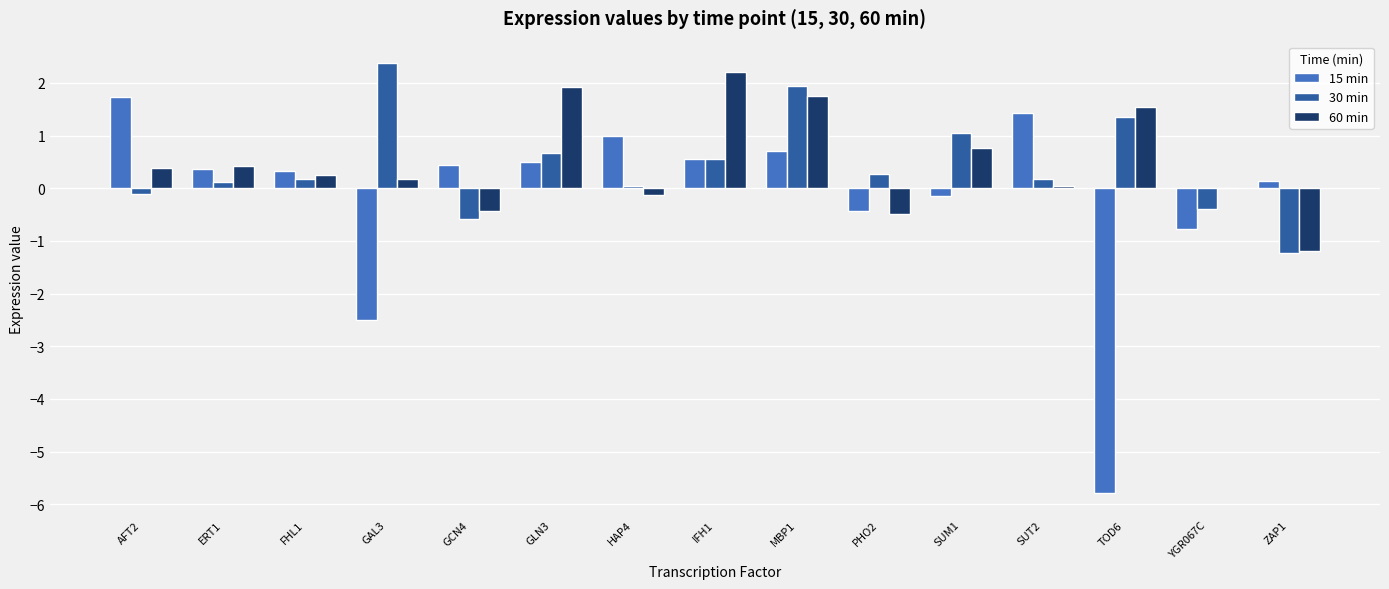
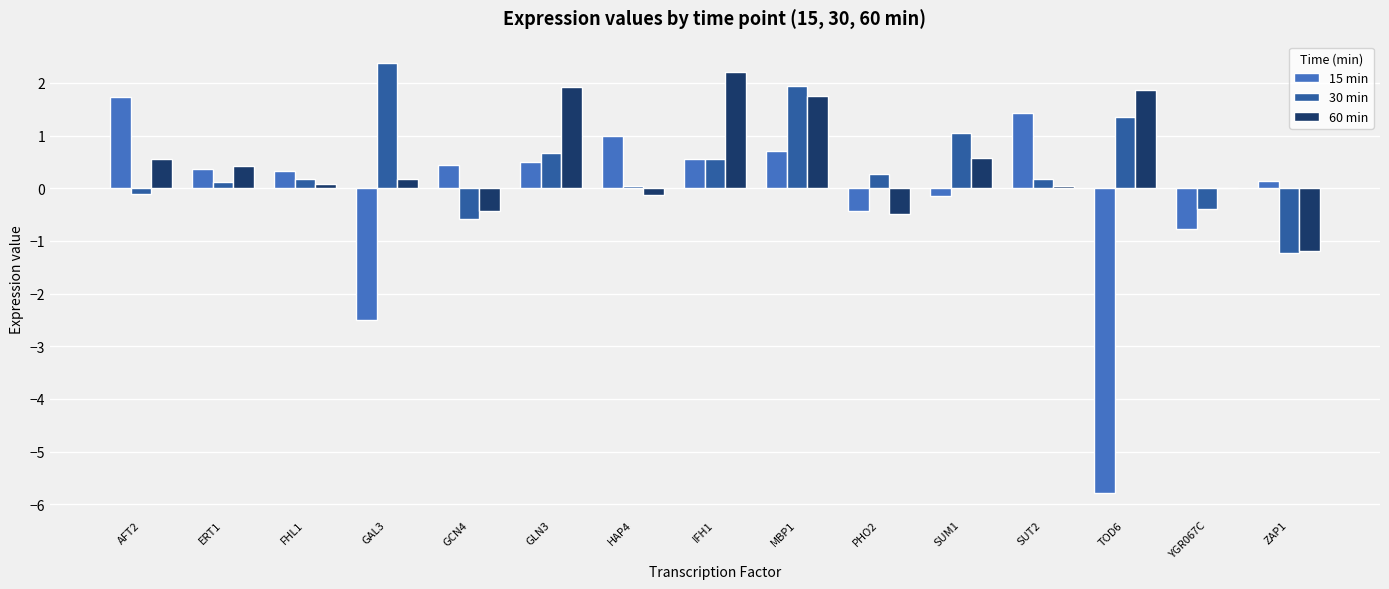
  {
    "60 min": {
-     "AFT2": 0.4,
+     "AFT2": 0.5,
      "ERT1": 0.4,
-     "FHL1": 0.3,
+     "FHL1": 0.1,
      "GAL3": 0.2,
      "GCN4": -0.4,
      "GLN3": 1.9,
      "HAP4": -0.1,
      "IFH1": 2.2,
      "MBP1": 1.8,
      "PHO2": -0.5,
-     "SUM1": 0.8,
-     "TOD6": 1.5,
+     "SUM1": 0.6,
+     "TOD6": 1.9,
      "YGR067C": 0.0,
      "ZAP1": -1.2
    }
  }
